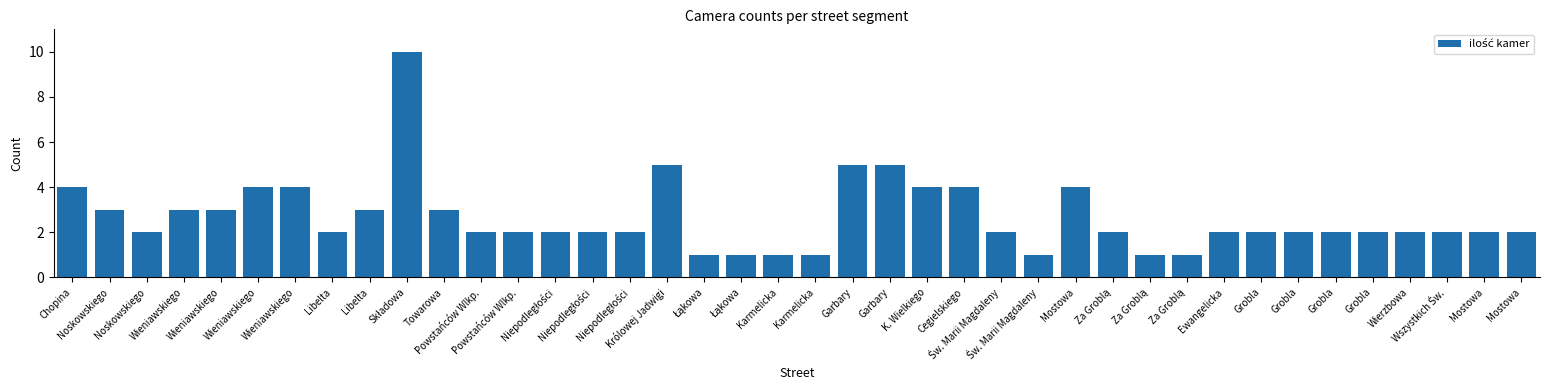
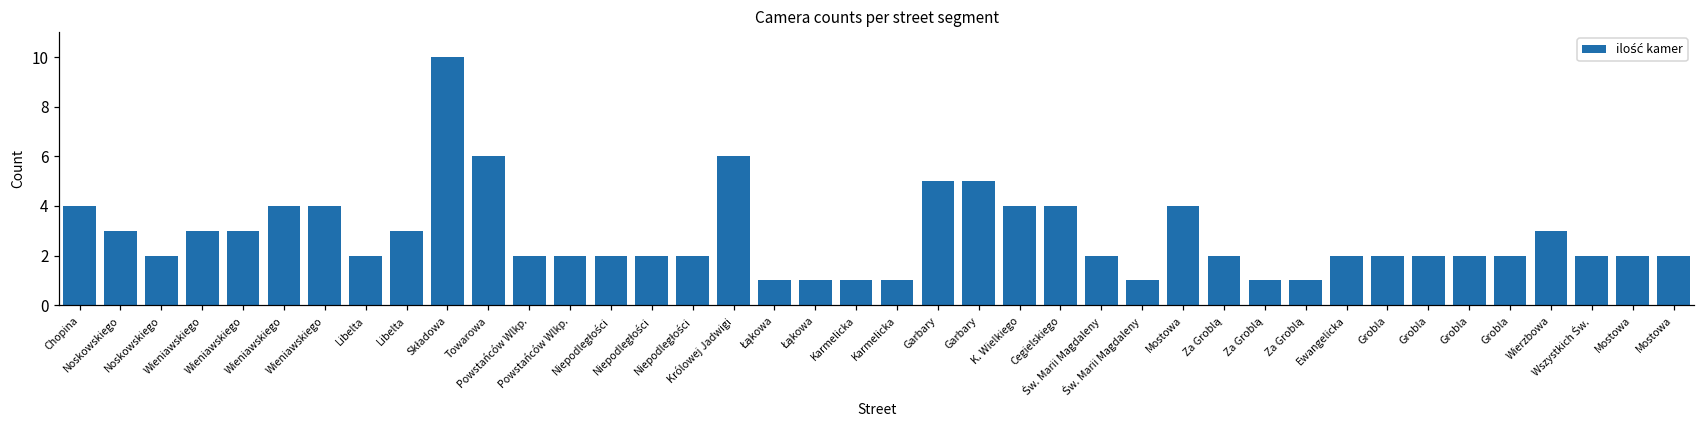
  {
    "Chopina": 4,
    "Składowa": 10,
-   "Towarowa": 3,
-   "Królowej Jadwigi": 5,
+   "Towarowa": 6,
+   "Królowej Jadwigi": 6,
    "K. Wielkiego": 4,
    "Cegielskiego": 4,
    "Ewangelicka": 2,
-   "Wierzbowa": 2,
+   "Wierzbowa": 3,
    "Wszystkich Św.": 2
  }
